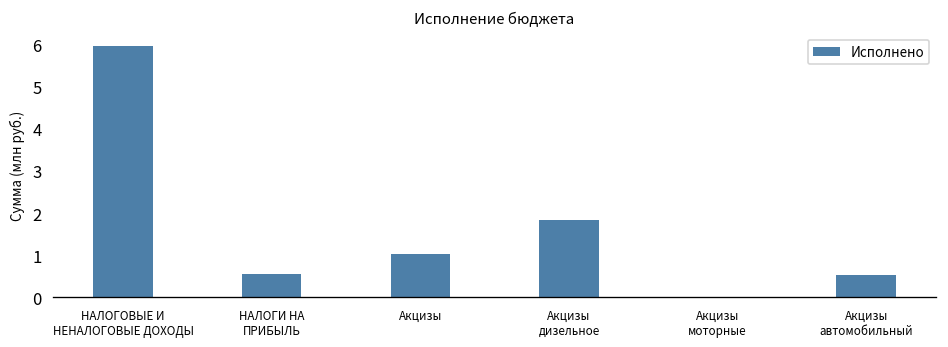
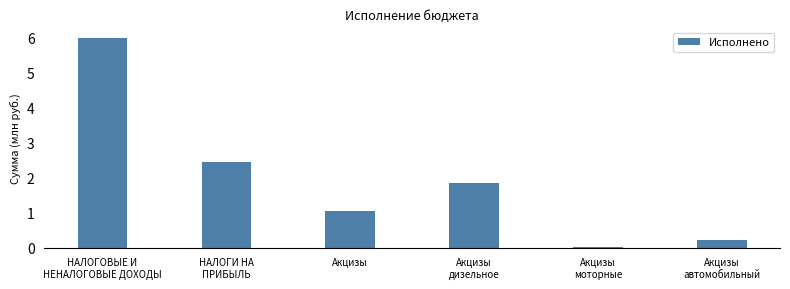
  {
    "НАЛОГОВЫЕ И НЕНАЛОГОВЫЕ ДОХОДЫ": 6.0,
-   "НАЛОГИ НА ПРИБЫЛЬ": 0.5,
+   "НАЛОГИ НА ПРИБЫЛЬ": 2.4,
    "Акцизы": 1.0,
    "Акцизы дизельное": 1.8,
-   "Акцизы автомобильный": 0.5
+   "Акцизы автомобильный": 0.2
  }
